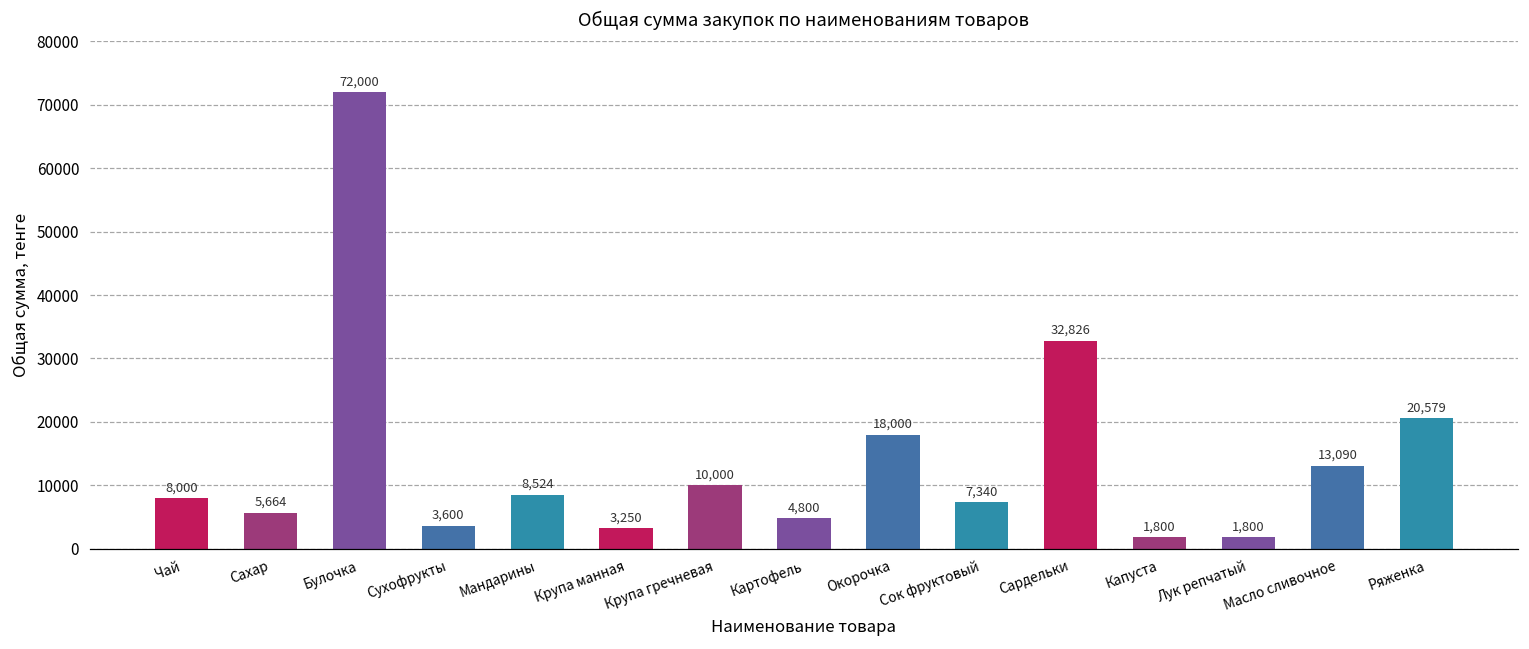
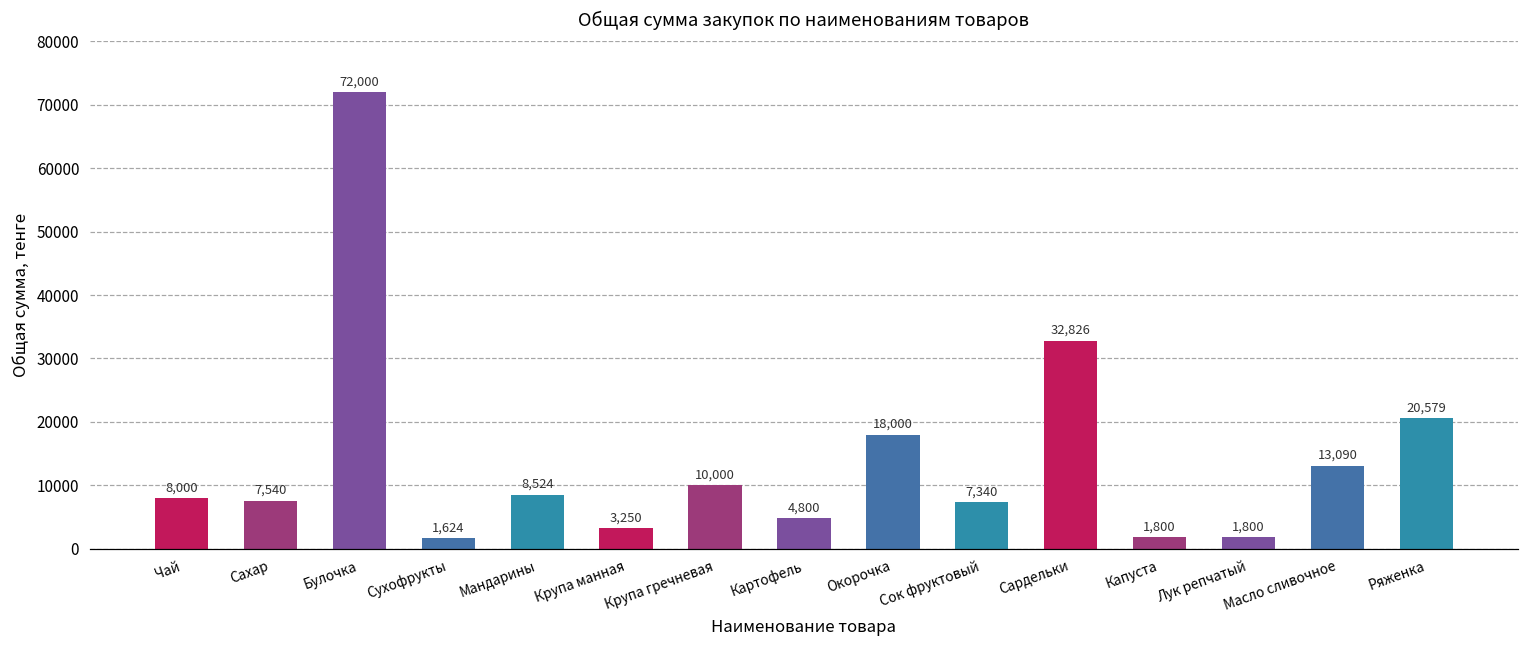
  {
    "Чай": "8,000",
-   "Сахар": "5,664",
+   "Сахар": "7,540",
    "Булочка": "72,000",
-   "Сухофрукты": "3,600",
+   "Сухофрукты": "1,624",
    "Мандарины": "8,524",
    "Крупа манная": "3,250",
    "Крупа гречневая": "10,000",
    "Картофель": "4,800",
    "Окорочка": "18,000",
    "Сок фруктовый": "7,340",
    "Сардельки": "32,826",
    "Капуста": "1,800",
    "Лук репчатый": "1,800",
    "Масло сливочное": "13,090",
    "Ряженка": "20,579"
  }
